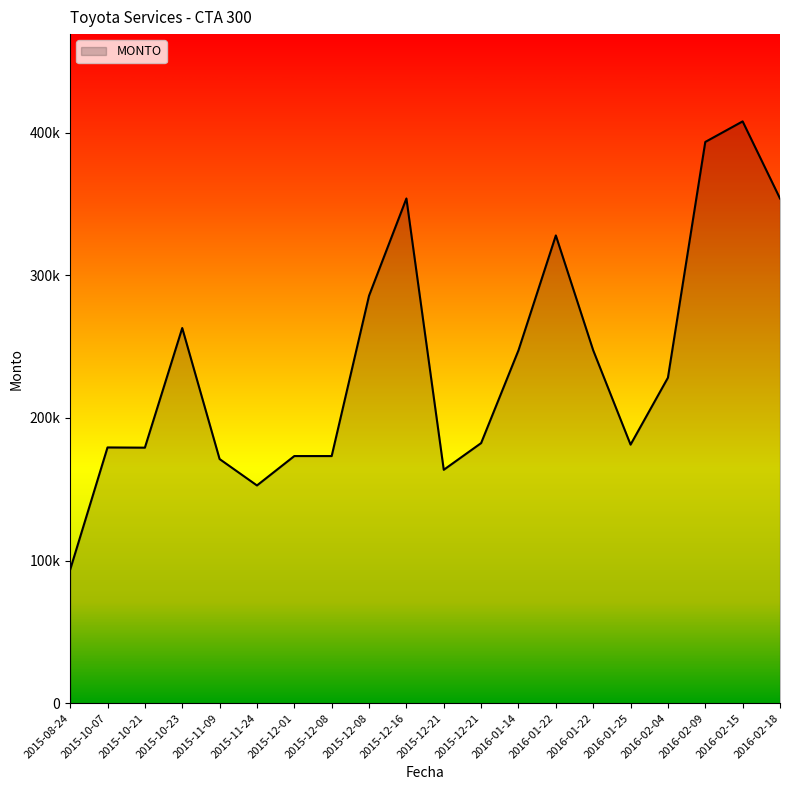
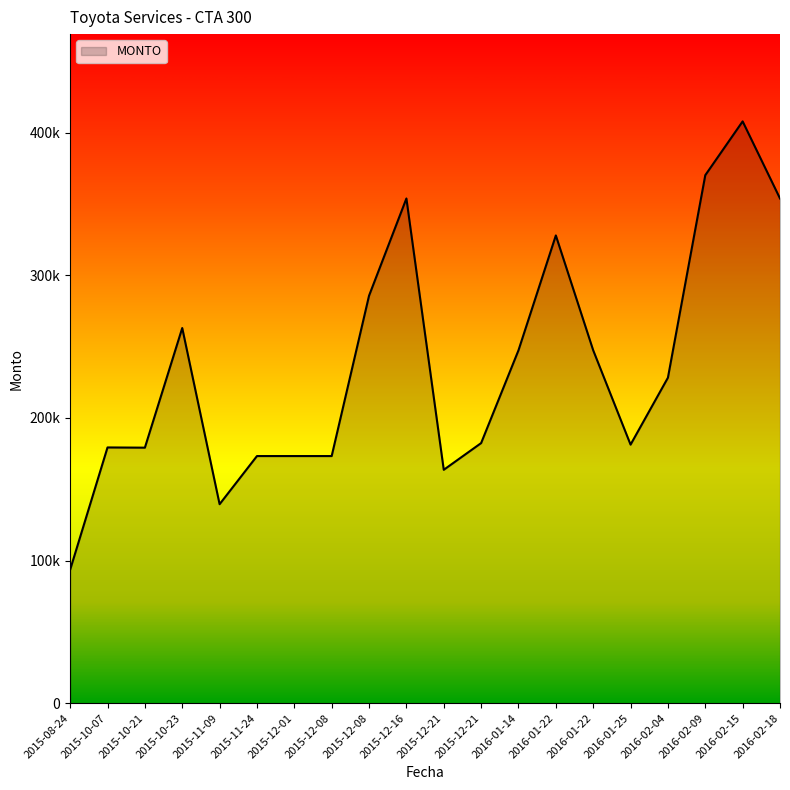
  {
    "2015-08-24": 94000,
    "2015-10-07": 179000,
    "2015-10-21": 179000,
    "2015-10-23": 263000,
-   "2015-11-09": 171000,
-   "2015-11-24": 153000,
+   "2015-11-09": 140000,
+   "2015-11-24": 173000,
    "2015-12-01": 173000,
    "2015-12-16": 354000,
    "2016-01-14": 247000,
    "2016-01-25": 181000,
    "2016-02-04": 228000,
-   "2016-02-09": 394000,
+   "2016-02-09": 370000,
    "2016-02-15": 408000,
    "2016-02-18": 354000
  }
